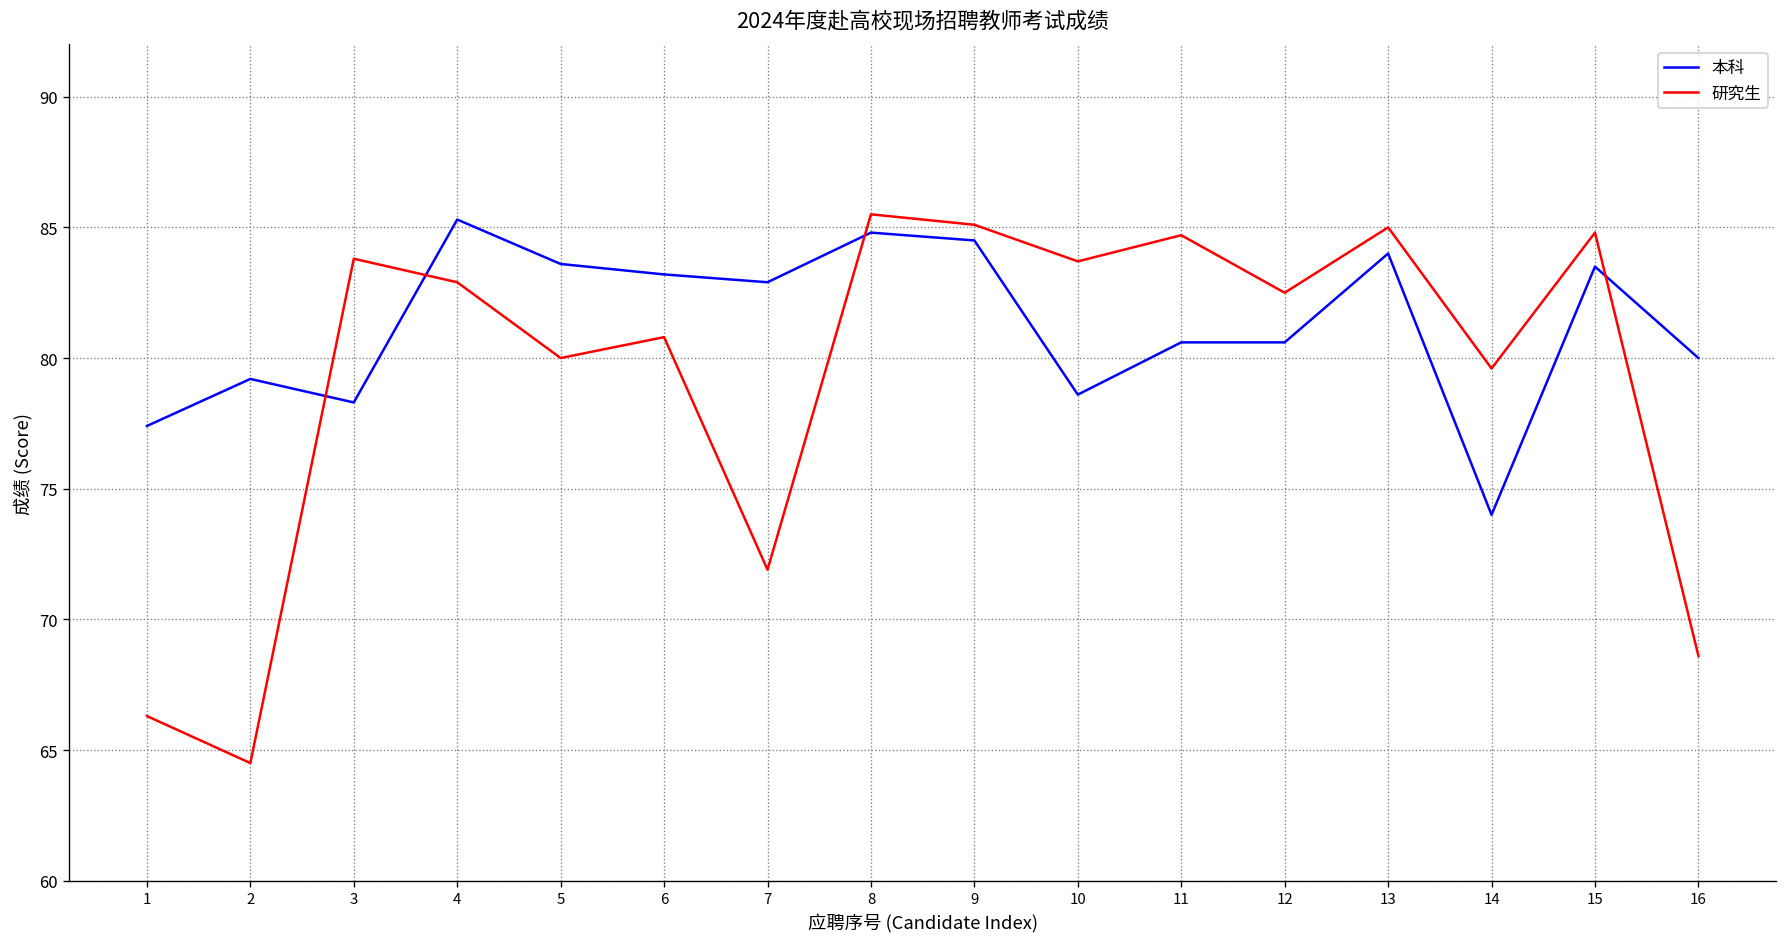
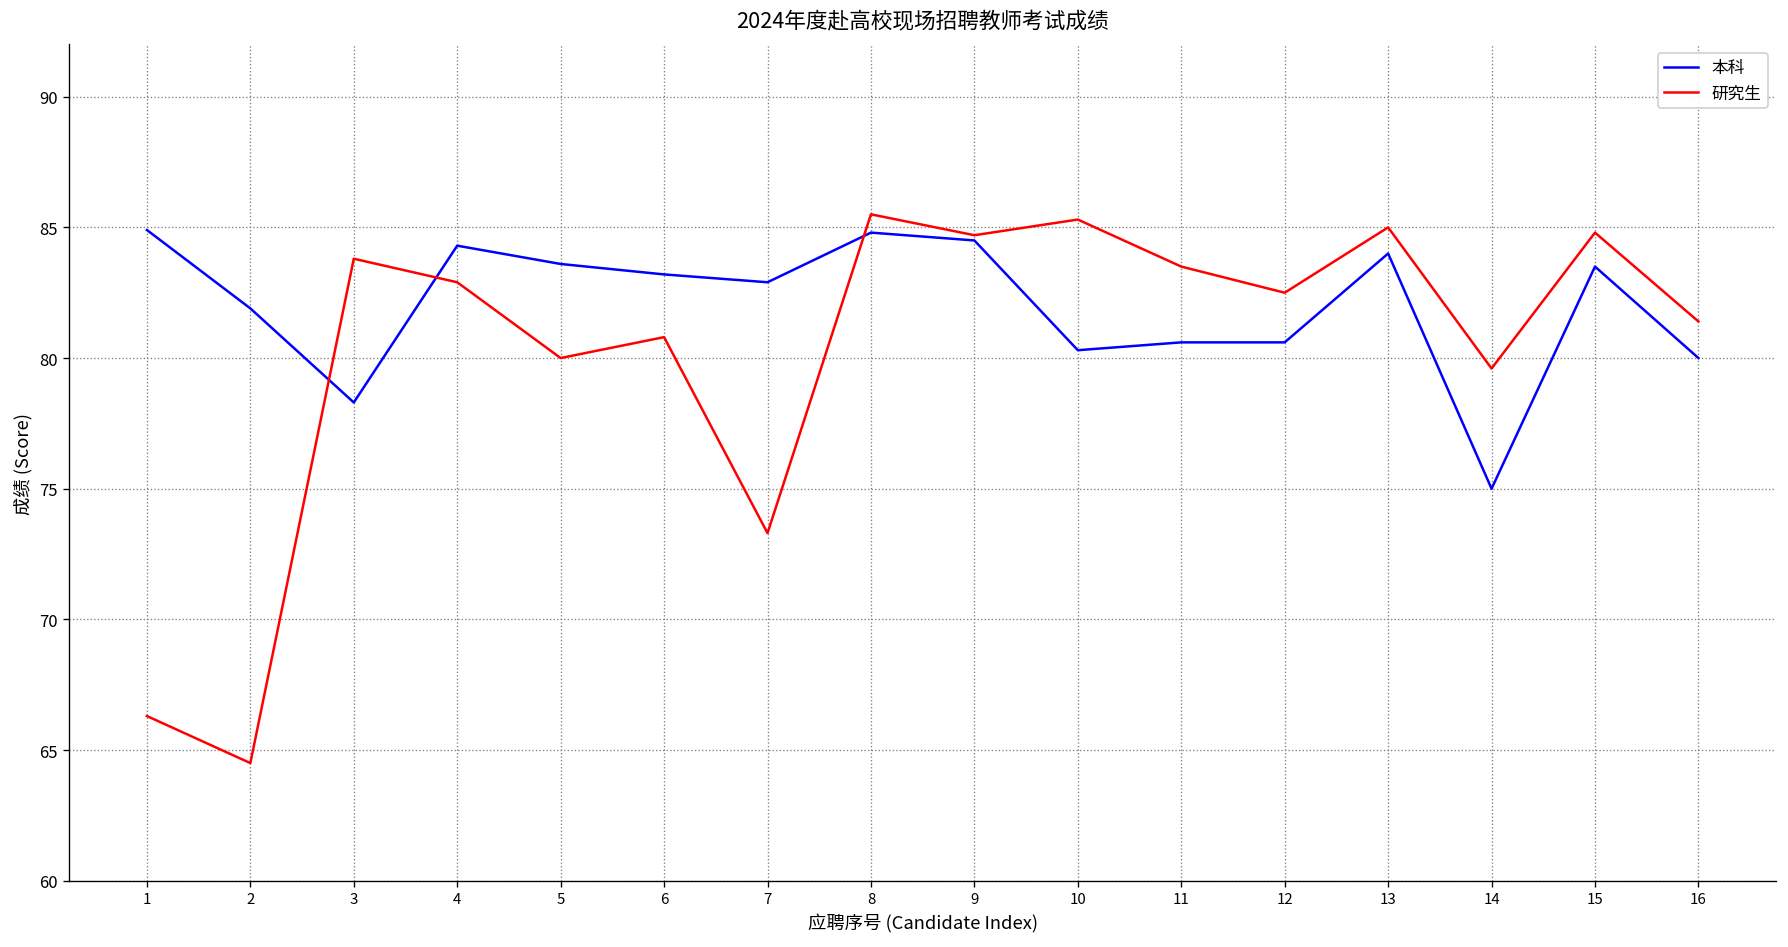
  {
    "本科": {
-     "1": 77.4,
-     "2": 79.2,
+     "1": 84.9,
+     "2": 81.9,
      "3": 78.3,
-     "4": 85.3,
+     "4": 84.3,
      "5": 83.6,
      "6": 83.2,
      "7": 82.9,
      "8": 84.8,
      "9": 84.5,
-     "10": 78.6,
+     "10": 80.3,
      "11": 80.6,
      "12": 80.6,
      "13": 84.0,
-     "14": 74,
+     "14": 75,
      "15": 83.5,
      "16": 80.0
    },
    "研究生": {
      "1": 66.3,
      "2": 64.5,
      "3": 83.8,
      "4": 82.9,
      "5": 80.0,
      "6": 80.8,
-     "7": 71.9,
+     "7": 73.3,
      "8": 85.5,
-     "9": 85.1,
-     "10": 83.7,
-     "11": 84.7,
+     "9": 84.7,
+     "10": 85.3,
+     "11": 83.5,
      "12": 82.5,
      "13": 85.0,
      "14": 79.6,
      "15": 84.8,
-     "16": 68.6
+     "16": 81.4
    }
  }
